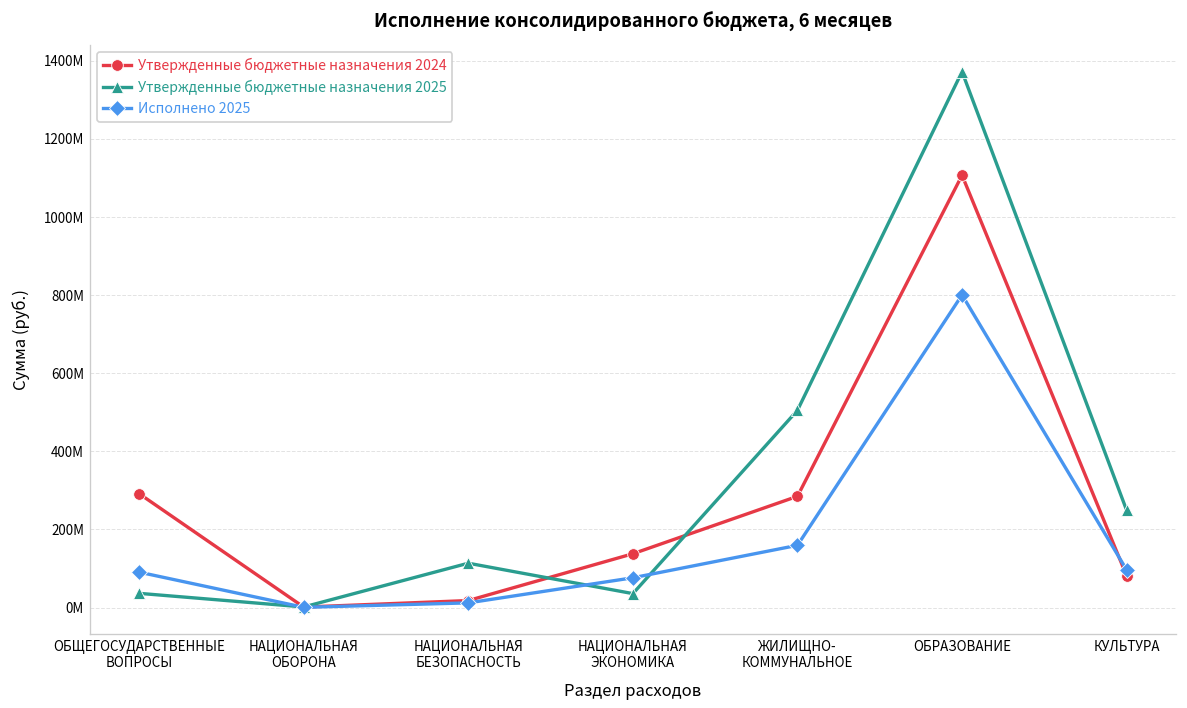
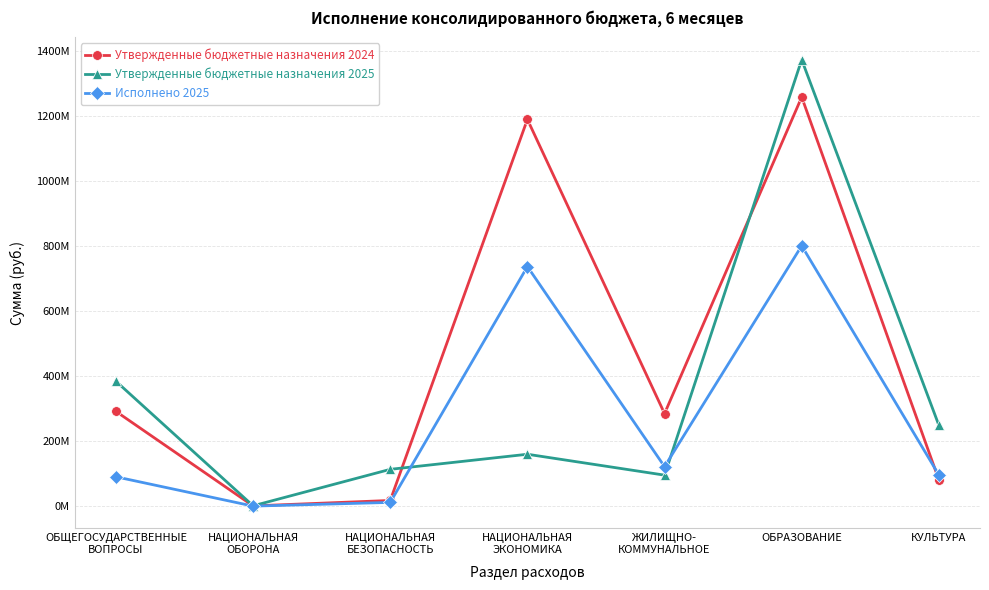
  {
    "Утвержденные бюджетные назначения 2024": {
      "ОБЩЕГОСУДАРСТВЕННЫЕ ВОПРОСЫ": 290000000,
-     "НАЦИОНАЛЬНАЯ ЭКОНОМИКА": 140000000,
+     "НАЦИОНАЛЬНАЯ ЭКОНОМИКА": 1190000000,
      "ЖИЛИЩНО- КОММУНАЛЬНОЕ": 280000000,
-     "ОБРАЗОВАНИЕ": 1110000000,
+     "ОБРАЗОВАНИЕ": 1260000000,
      "КУЛЬТУРА": 80000000
    },
    "Утвержденные бюджетные назначения 2025": {
-     "ОБЩЕГОСУДАРСТВЕННЫЕ ВОПРОСЫ": 40000000,
+     "ОБЩЕГОСУДАРСТВЕННЫЕ ВОПРОСЫ": 380000000,
      "НАЦИОНАЛЬНАЯ БЕЗОПАСНОСТЬ": 110000000,
-     "НАЦИОНАЛЬНАЯ ЭКОНОМИКА": 40000000,
-     "ЖИЛИЩНО- КОММУНАЛЬНОЕ": 510000000,
+     "НАЦИОНАЛЬНАЯ ЭКОНОМИКА": 160000000,
+     "ЖИЛИЩНО- КОММУНАЛЬНОЕ": 100000000,
      "ОБРАЗОВАНИЕ": 1370000000,
      "КУЛЬТУРА": 250000000
    },
    "Исполнено 2025": {
      "ОБЩЕГОСУДАРСТВЕННЫЕ ВОПРОСЫ": 90000000,
-     "НАЦИОНАЛЬНАЯ ЭКОНОМИКА": 80000000,
-     "ЖИЛИЩНО- КОММУНАЛЬНОЕ": 160000000,
+     "НАЦИОНАЛЬНАЯ ЭКОНОМИКА": 740000000,
+     "ЖИЛИЩНО- КОММУНАЛЬНОЕ": 120000000,
      "ОБРАЗОВАНИЕ": 800000000,
      "КУЛЬТУРА": 100000000
    }
  }
